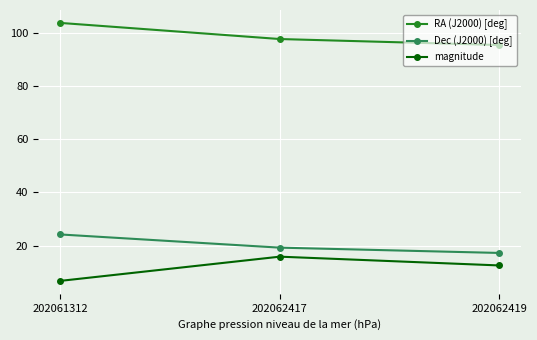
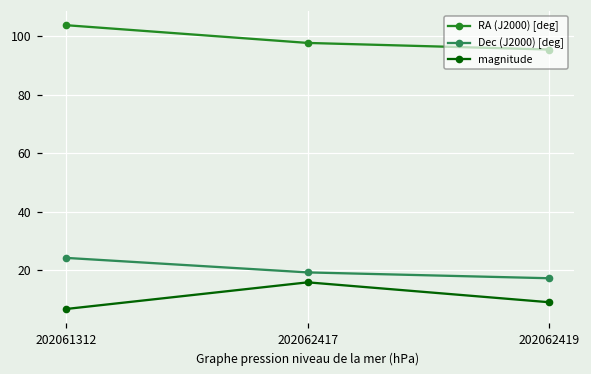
  {
    "magnitude": {
      "202061312": 7,
      "202062417": 16,
-     "202062419": 13
+     "202062419": 9
    }
  }
